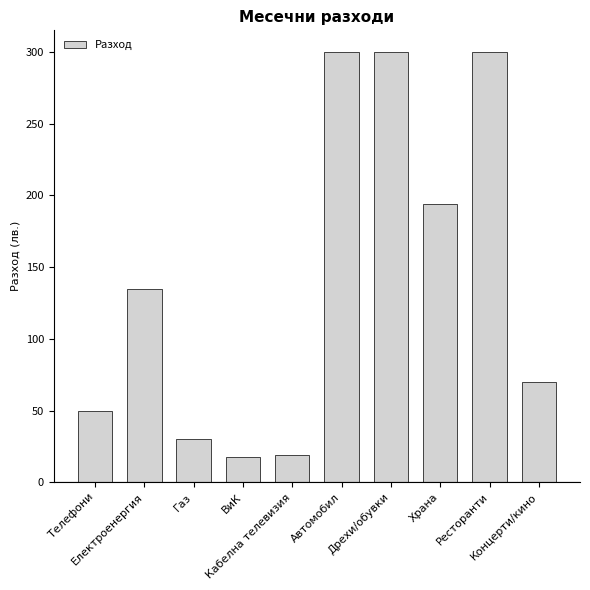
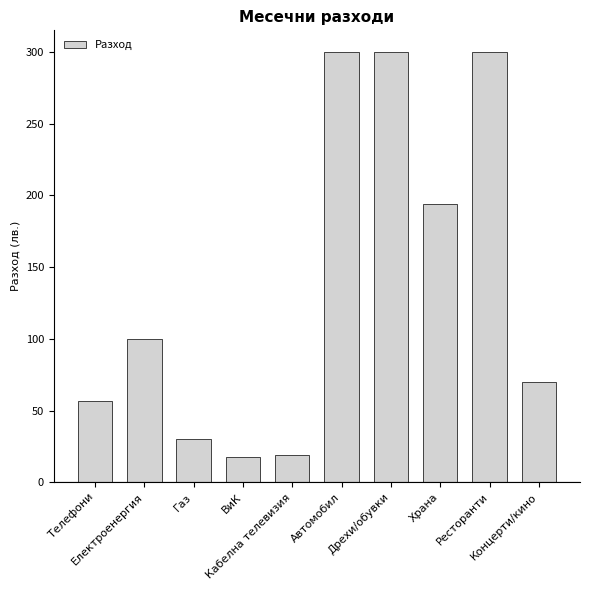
  {
-   "Телефони": 50,
-   "Електроенергия": 135,
+   "Телефони": 57,
+   "Електроенергия": 100,
    "Газ": 30,
    "ВиК": 18,
    "Кабелна телевизия": 19,
    "Автомобил": 300,
    "Дрехи/обувки": 300,
    "Храна": 194,
    "Ресторанти": 300,
    "Концерти/кино": 70
  }
